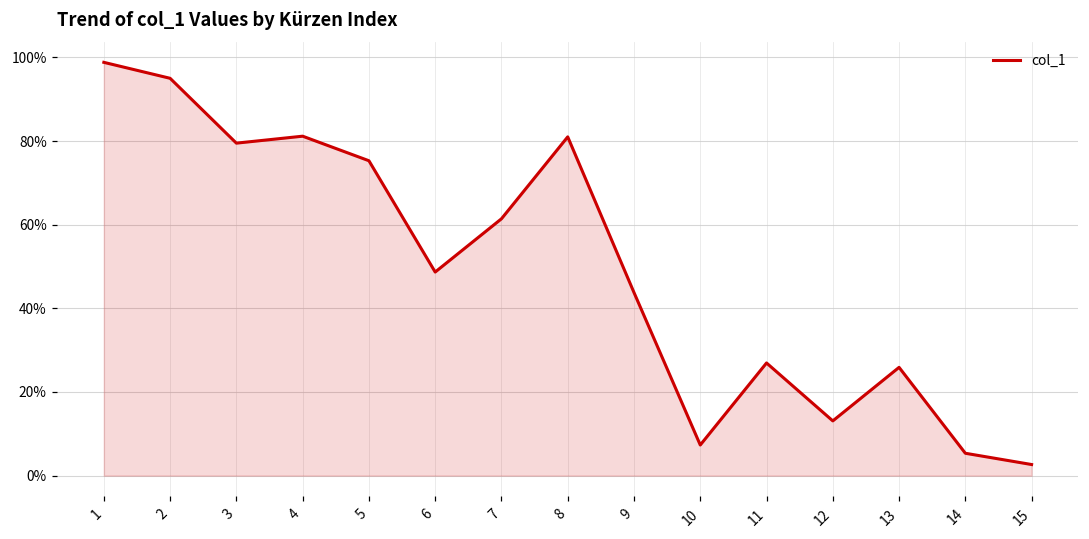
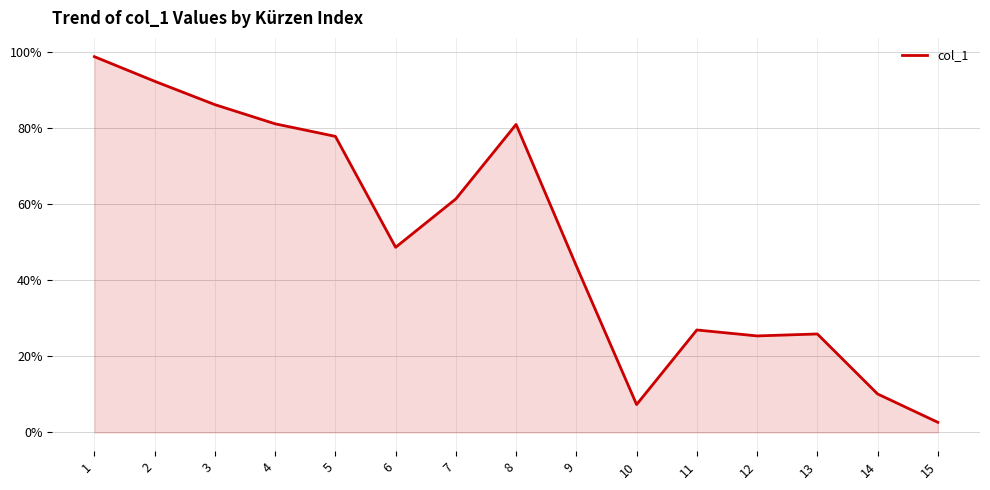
  {
    "1": "99%",
-   "2": "95%",
-   "3": "80%",
+   "2": "92%",
+   "3": "86%",
    "4": "81%",
-   "5": "75%",
+   "5": "78%",
    "6": "49%",
    "7": "61%",
    "8": "81%",
    "9": "44%",
    "10": "7%",
    "11": "27%",
-   "12": "13%",
+   "12": "25%",
    "13": "26%",
-   "14": "5%",
+   "14": "10%",
    "15": "3%"
  }
